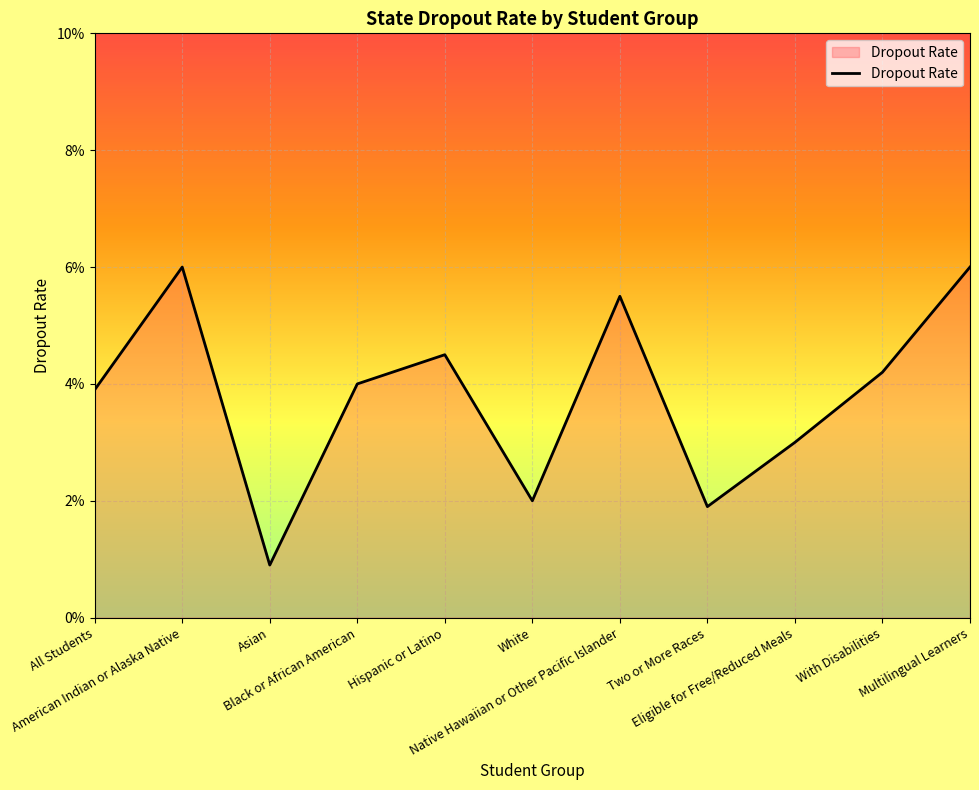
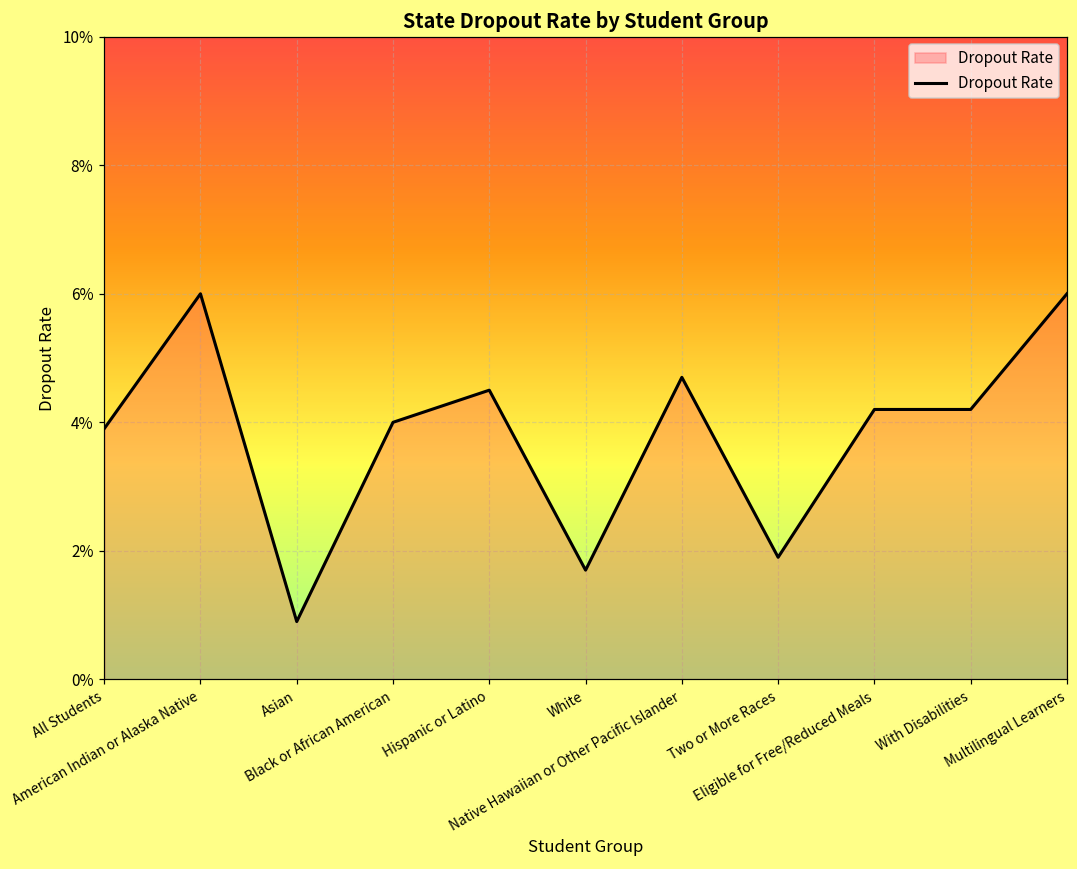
  {
    "All Students": "3.9%",
    "American Indian or Alaska Native": "6.0%",
    "Asian": "0.9%",
    "Black or African American": "4.0%",
    "Hispanic or Latino": "4.5%",
-   "White": "2.0%",
-   "Native Hawaiian or Other Pacific Islander": "5.5%",
+   "White": "1.7%",
+   "Native Hawaiian or Other Pacific Islander": "4.7%",
    "Two or More Races": "1.9%",
-   "Eligible for Free/Reduced Meals": "3.0%",
+   "Eligible for Free/Reduced Meals": "4.2%",
    "With Disabilities": "4.2%",
    "Multilingual Learners": "6.0%"
  }
